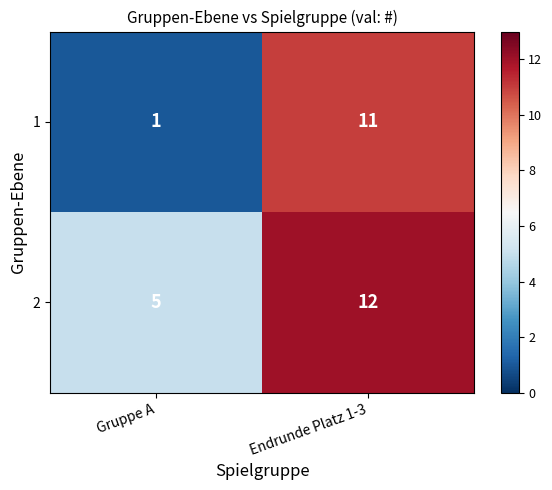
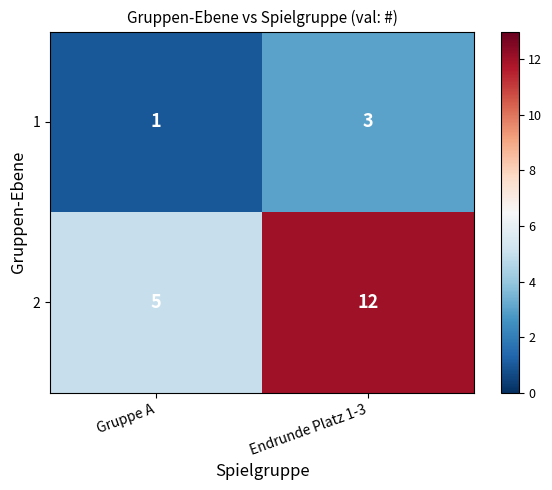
  {
    "1": {
      "Gruppe A": 1,
-     "Endrunde Platz 1-3": 11
+     "Endrunde Platz 1-3": 3
    },
    "2": {
      "Gruppe A": 5,
      "Endrunde Platz 1-3": 12
    }
  }
